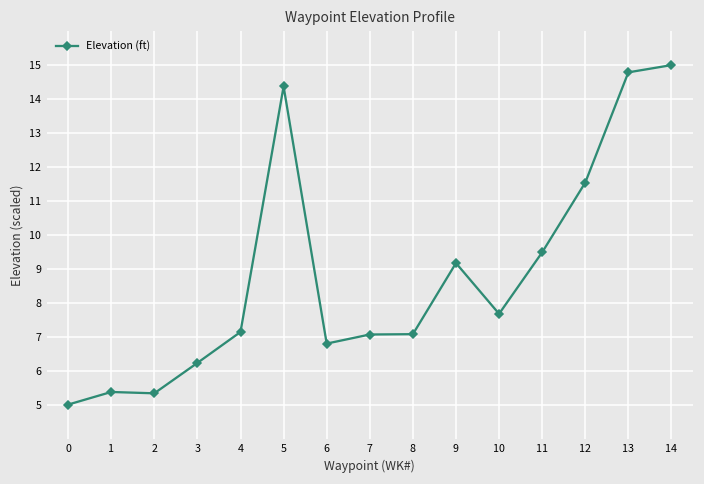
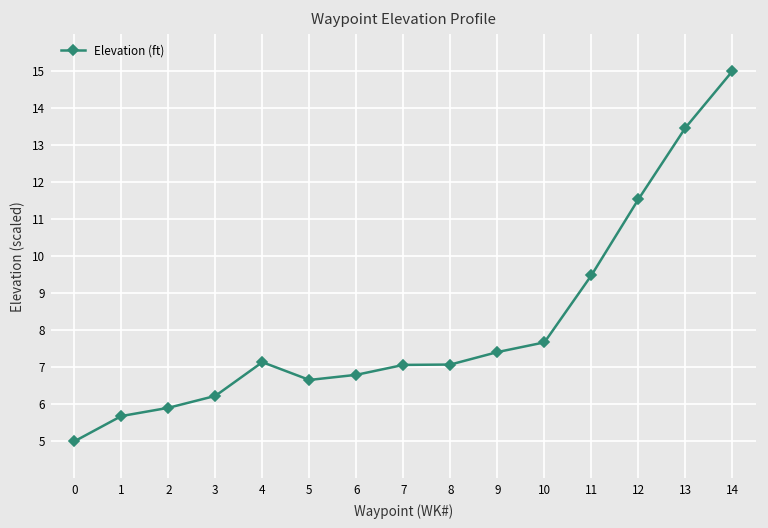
  {
    "0": 5.0,
-   "1": 5.4,
-   "2": 5.3,
+   "1": 5.7,
+   "2": 5.9,
    "3": 6.2,
    "4": 7.1,
-   "5": 14.4,
+   "5": 6.7,
    "6": 6.8,
    "7": 7.1,
    "8": 7.1,
-   "9": 9.2,
+   "9": 7.4,
    "10": 7.7,
    "11": 9.5,
    "12": 11.5,
-   "13": 14.8,
+   "13": 13.5,
    "14": 15.0
  }
